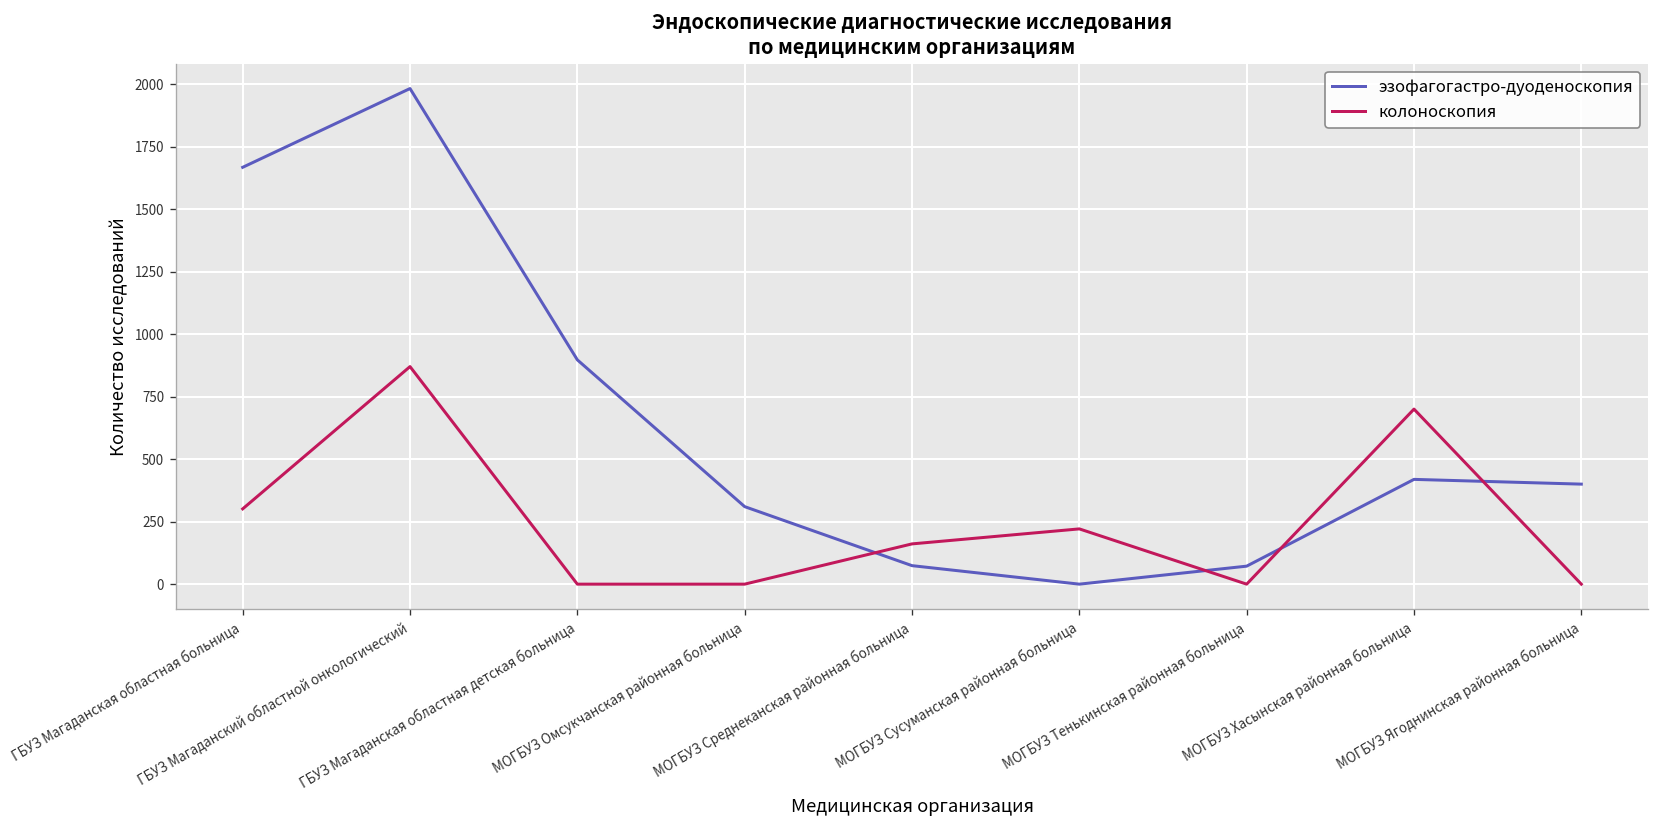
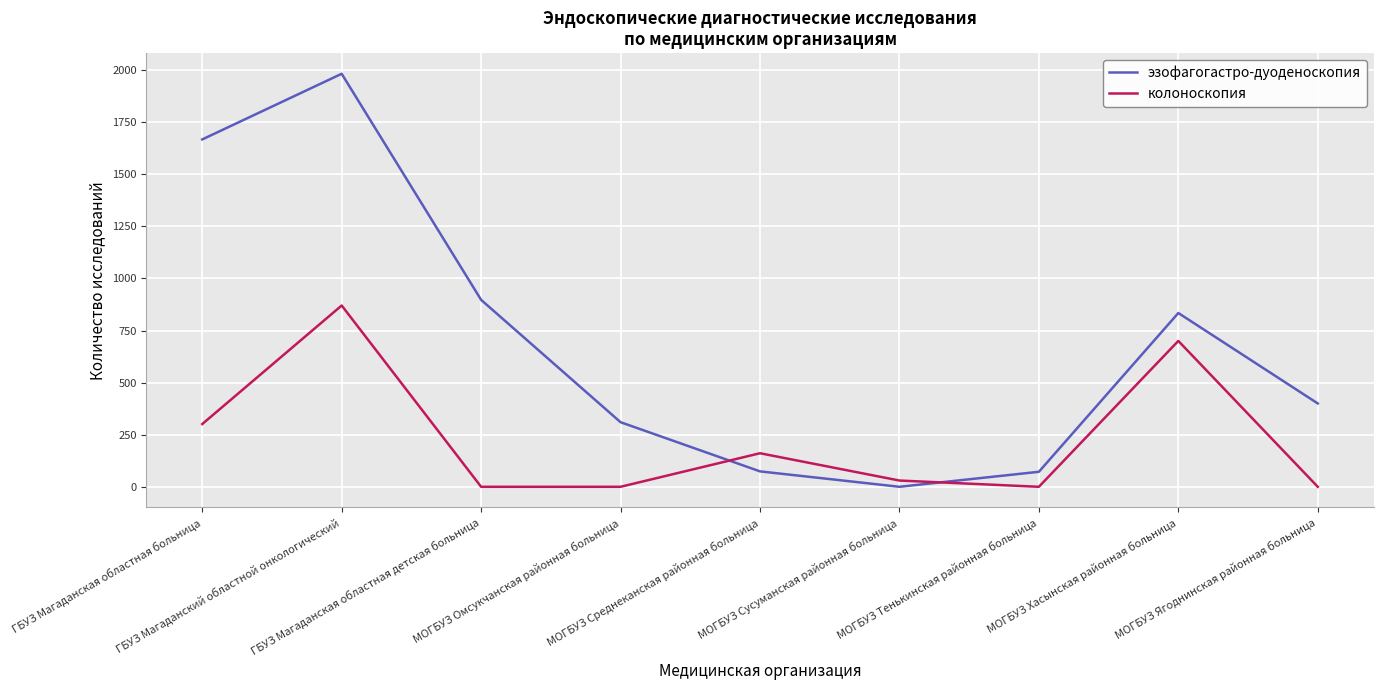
  {
    "эзофагогастро-дуоденоскопия": {
      "ГБУЗ Магаданская областная больница": 1670,
      "ГБУЗ Магаданский областной онкологический": 1980,
      "ГБУЗ Магаданская областная детская больница": 900,
      "МОГБУЗ Омсукчанская районная больница": 310,
      "МОГБУЗ Среднеканская районная больница": 70,
      "МОГБУЗ Сусуманская районная больница": 0,
      "МОГБУЗ Тенькинская районная больница": 70,
-     "МОГБУЗ Хасынская районная больница": 420,
+     "МОГБУЗ Хасынская районная больница": 830,
      "МОГБУЗ Ягоднинская районная больница": 400
    },
    "колоноскопия": {
      "ГБУЗ Магаданская областная больница": 300,
      "ГБУЗ Магаданский областной онкологический": 870,
      "ГБУЗ Магаданская областная детская больница": 0,
      "МОГБУЗ Омсукчанская районная больница": 0,
      "МОГБУЗ Среднеканская районная больница": 160,
-     "МОГБУЗ Сусуманская районная больница": 220,
+     "МОГБУЗ Сусуманская районная больница": 30,
      "МОГБУЗ Тенькинская районная больница": 0,
      "МОГБУЗ Хасынская районная больница": 700,
      "МОГБУЗ Ягоднинская районная больница": 0
    }
  }
